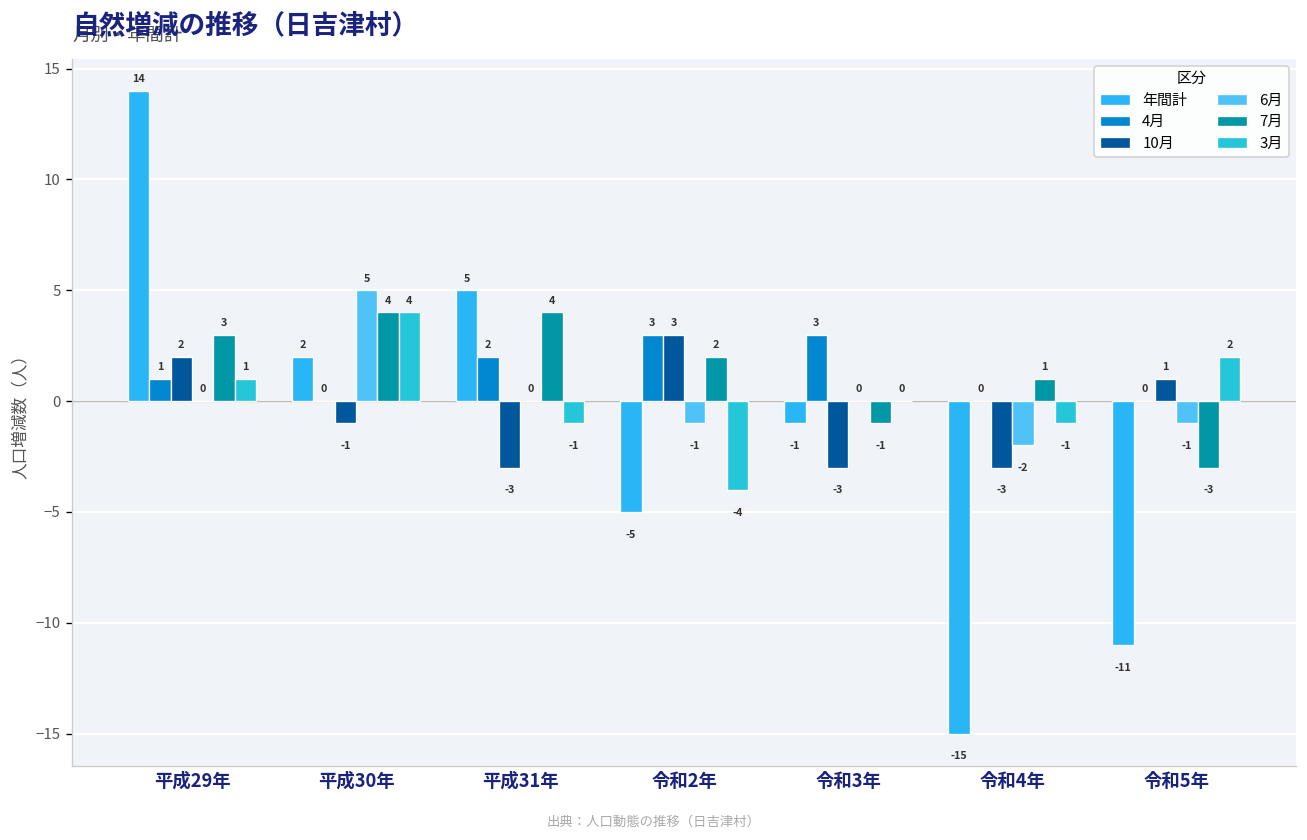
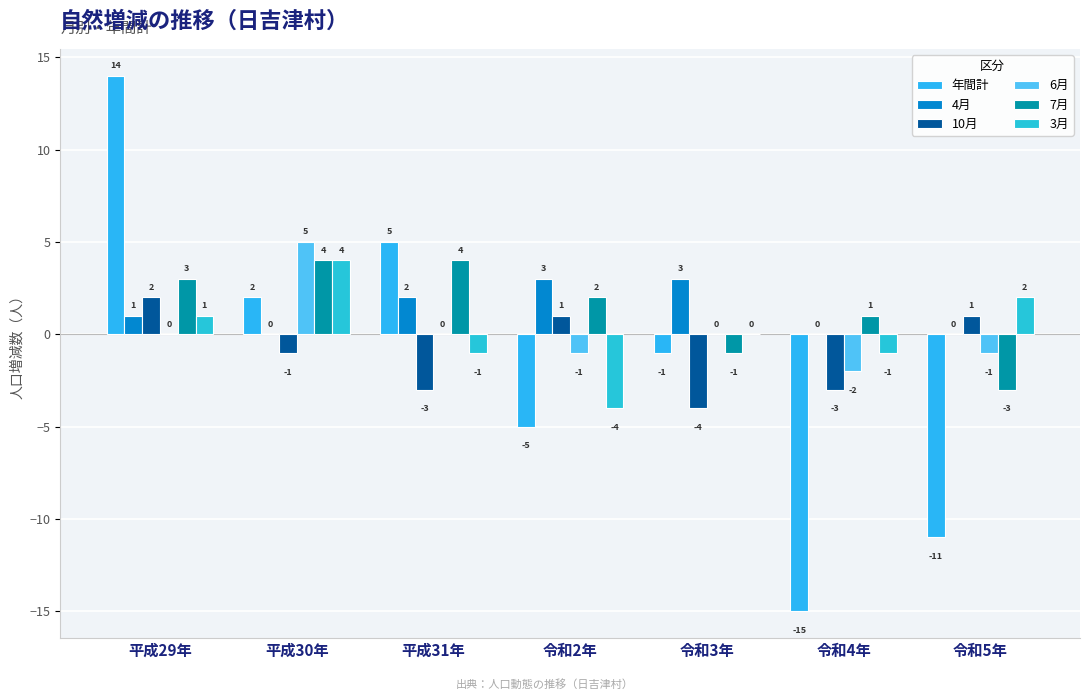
  {
    "10月": {
      "平成29年": 2,
      "平成30年": -1,
      "平成31年": -3,
-     "令和2年": 3,
-     "令和3年": -3,
+     "令和2年": 1,
+     "令和3年": -4,
      "令和4年": -3,
      "令和5年": 1
    }
  }
